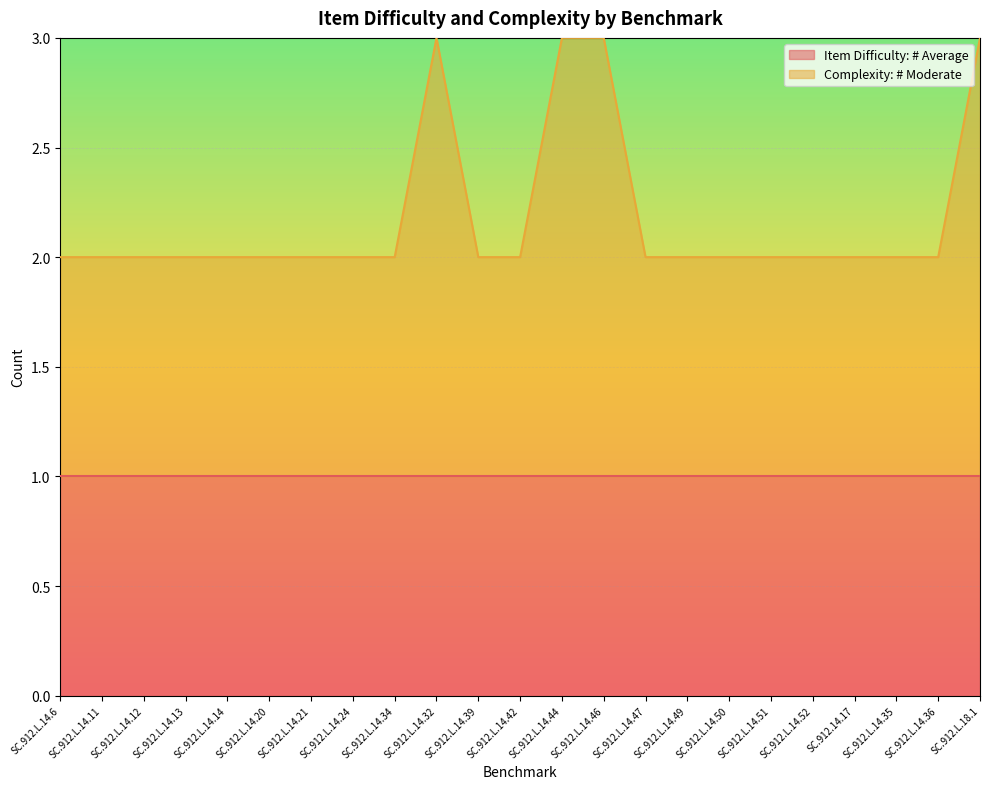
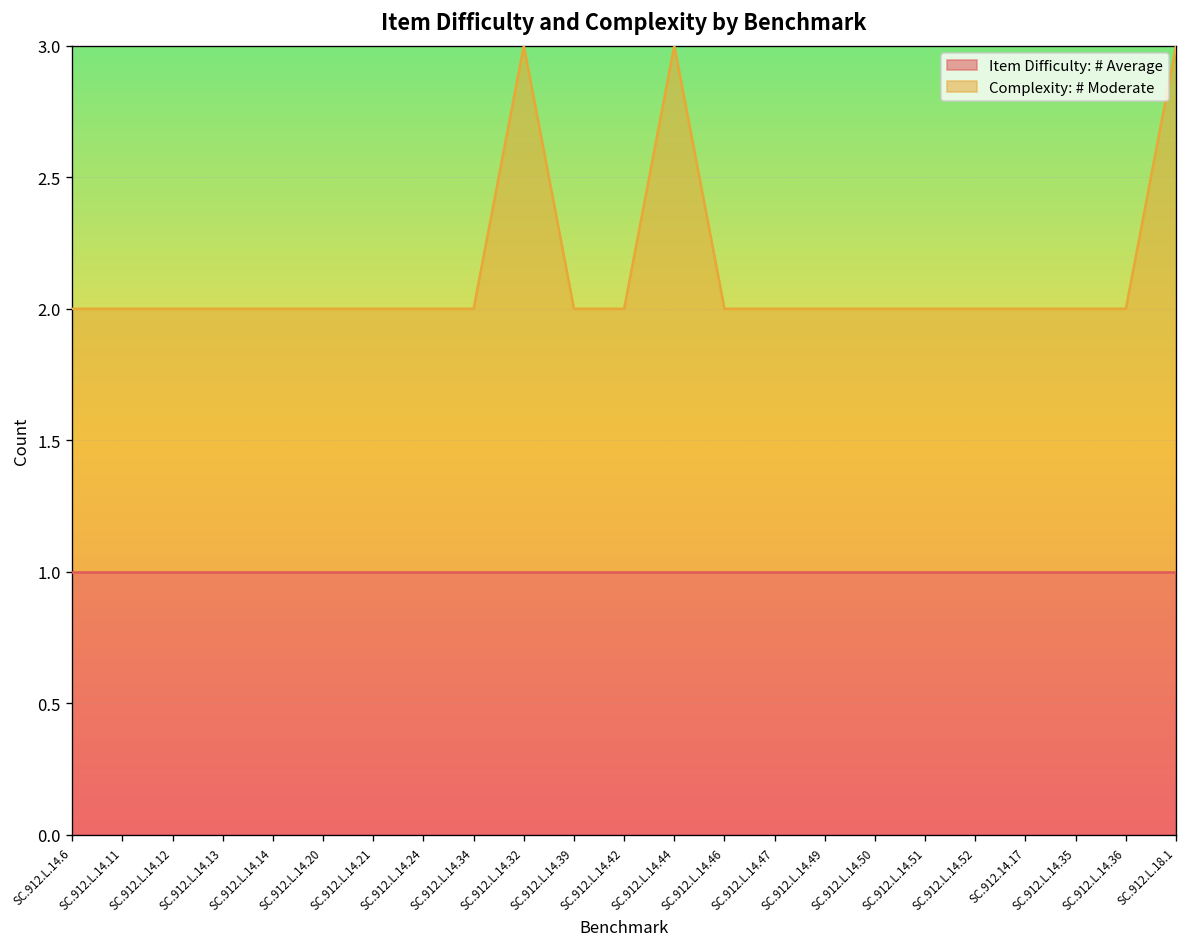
  {
    "Item Difficulty: # Average": {
      "SC.912.L.14.6": 1,
      "SC.912.L.14.11": 1,
      "SC.912.L.14.12": 1,
      "SC.912.L.14.13": 1,
      "SC.912.L.14.14": 1,
      "SC.912.L.14.20": 1,
      "SC.912.L.14.21": 1,
      "SC.912.L.14.24": 1,
      "SC.912.L.14.34": 1,
      "SC.912.L.14.32": 1,
      "SC.912.L.14.39": 1,
      "SC.912.L.14.42": 1,
      "SC.912.L.14.44": 1,
      "SC.912.L.14.46": 1,
      "SC.912.L.14.47": 1,
      "SC.912.L.14.49": 1,
      "SC.912.L.14.50": 1,
      "SC.912.L.14.51": 1,
      "SC.912.L.14.52": 1,
      "SC.912.14.17": 1,
      "SC.912.L.14.35": 1,
      "SC.912.L.14.36": 1,
      "SC.912.L.18.1": 1
    },
    "Complexity: # Moderate": {
      "SC.912.L.14.6": 2,
      "SC.912.L.14.11": 2,
      "SC.912.L.14.12": 2,
      "SC.912.L.14.13": 2,
      "SC.912.L.14.14": 2,
      "SC.912.L.14.20": 2,
      "SC.912.L.14.21": 2,
      "SC.912.L.14.24": 2,
      "SC.912.L.14.34": 2,
      "SC.912.L.14.32": 3,
      "SC.912.L.14.39": 2,
      "SC.912.L.14.42": 2,
      "SC.912.L.14.44": 3,
-     "SC.912.L.14.46": 2,
+     "SC.912.L.14.46": 1,
      "SC.912.L.14.47": 2,
      "SC.912.L.14.49": 2,
      "SC.912.L.14.50": 2,
      "SC.912.L.14.51": 2,
      "SC.912.L.14.52": 2,
      "SC.912.14.17": 2,
      "SC.912.L.14.35": 2,
      "SC.912.L.14.36": 2,
      "SC.912.L.18.1": 3
    }
  }
